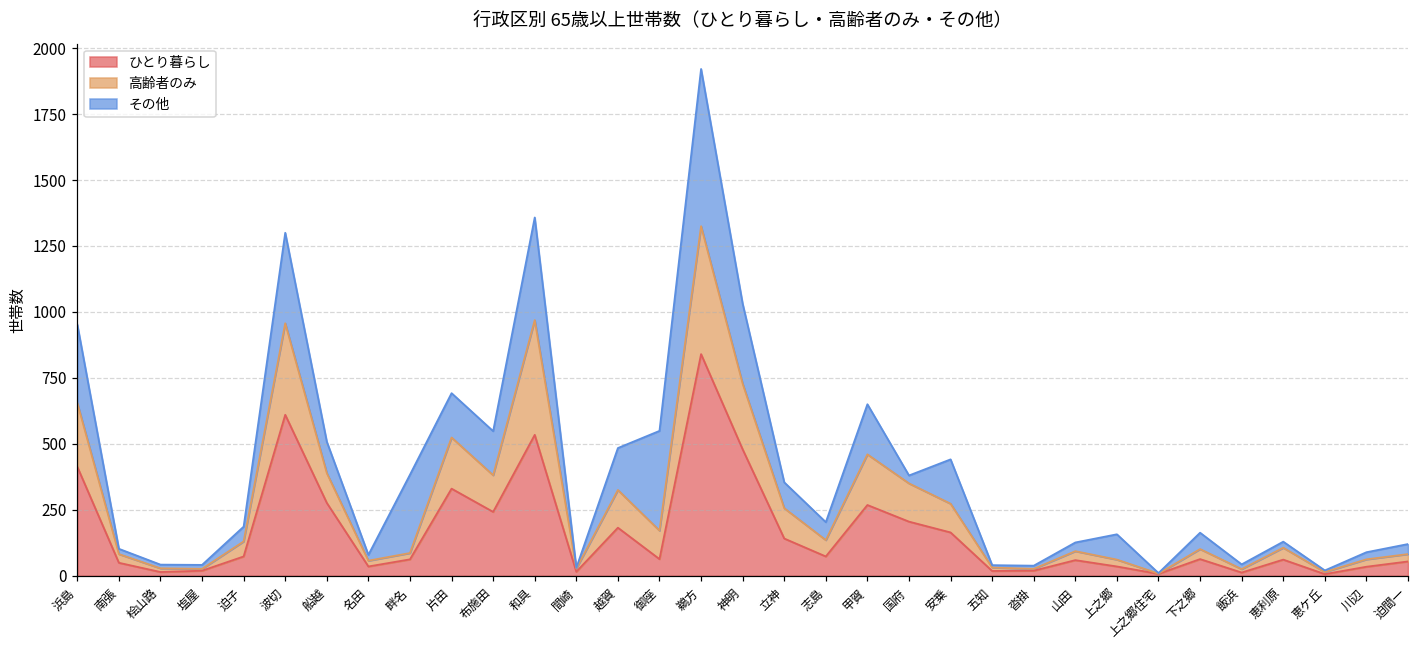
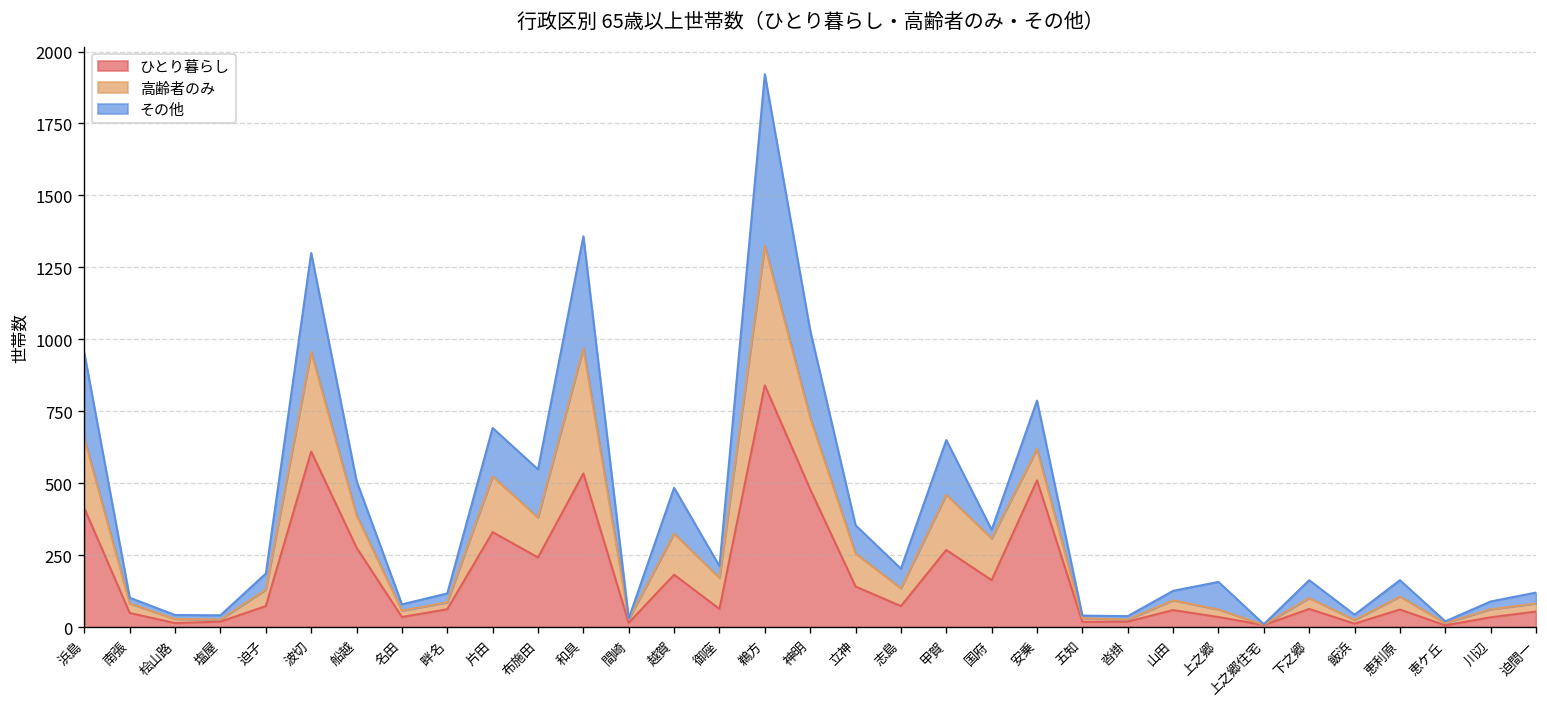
  {
    "ひとり暮らし": {
      "浜島": 410,
      "南張": 50,
      "桧山路": 10,
      "迫子": 70,
      "波切": 610,
      "船越": 280,
      "名田": 40,
      "畔名": 60,
      "片田": 330,
      "布施田": 240,
      "和具": 530,
      "間崎": 20,
      "越賀": 180,
      "御座": 60,
      "鵜方": 840,
      "神明": 480,
      "立神": 140,
      "志島": 70,
      "甲賀": 270,
-     "国府": 210,
-     "安乗": 160,
+     "国府": 160,
+     "安乗": 510,
      "五知": 20,
      "山田": 60,
      "上之郷": 40,
      "下之郷": 60,
      "飯浜": 10,
      "恵利原": 60,
      "川辺": 30,
      "迫間一": 50
    },
    "高齢者のみ": {
      "浜島": 240,
      "南張": 30,
      "桧山路": 10,
      "迫子": 60,
      "波切": 350,
      "船越": 110,
      "名田": 20,
      "畔名": 20,
      "片田": 190,
      "布施田": 140,
      "和具": 440,
      "越賀": 140,
      "御座": 110,
      "鵜方": 490,
      "神明": 250,
      "立神": 120,
      "志島": 60,
      "甲賀": 190,
      "国府": 150,
      "安乗": 110,
      "山田": 30,
      "上之郷": 30,
      "下之郷": 40,
      "飯浜": 10,
      "恵利原": 50,
      "川辺": 30,
      "迫間一": 30
    },
    "その他": {
      "浜島": 300,
      "南張": 20,
      "桧山路": 10,
      "塩屋": 20,
      "迫子": 60,
      "波切": 340,
      "船越": 120,
      "名田": 20,
-     "畔名": 300,
+     "畔名": 30,
      "片田": 170,
      "布施田": 170,
      "和具": 390,
      "越賀": 160,
-     "御座": 380,
+     "御座": 40,
      "鵜方": 600,
      "神明": 300,
      "立神": 100,
      "志島": 70,
      "甲賀": 190,
      "国府": 30,
      "安乗": 170,
      "沓掛": 10,
      "山田": 30,
      "上之郷": 100,
      "下之郷": 60,
      "飯浜": 20,
-     "恵利原": 20,
+     "恵利原": 60,
      "川辺": 30,
      "迫間一": 40
    }
  }
